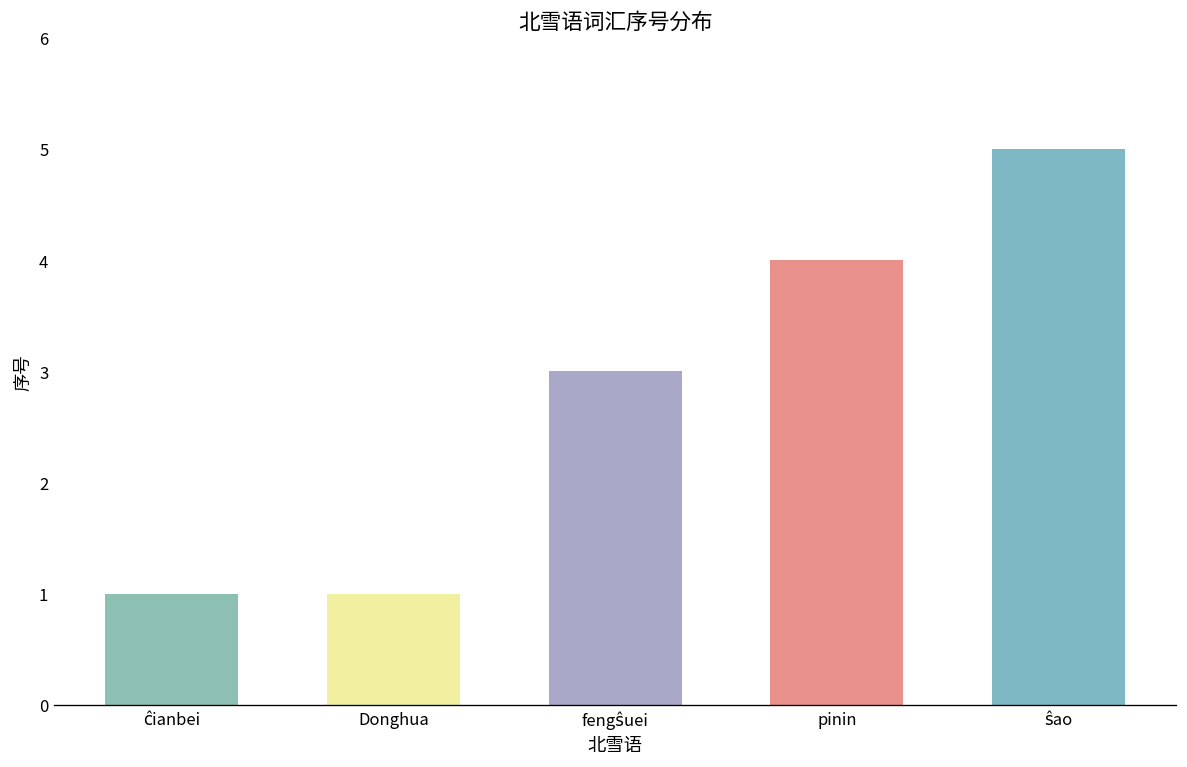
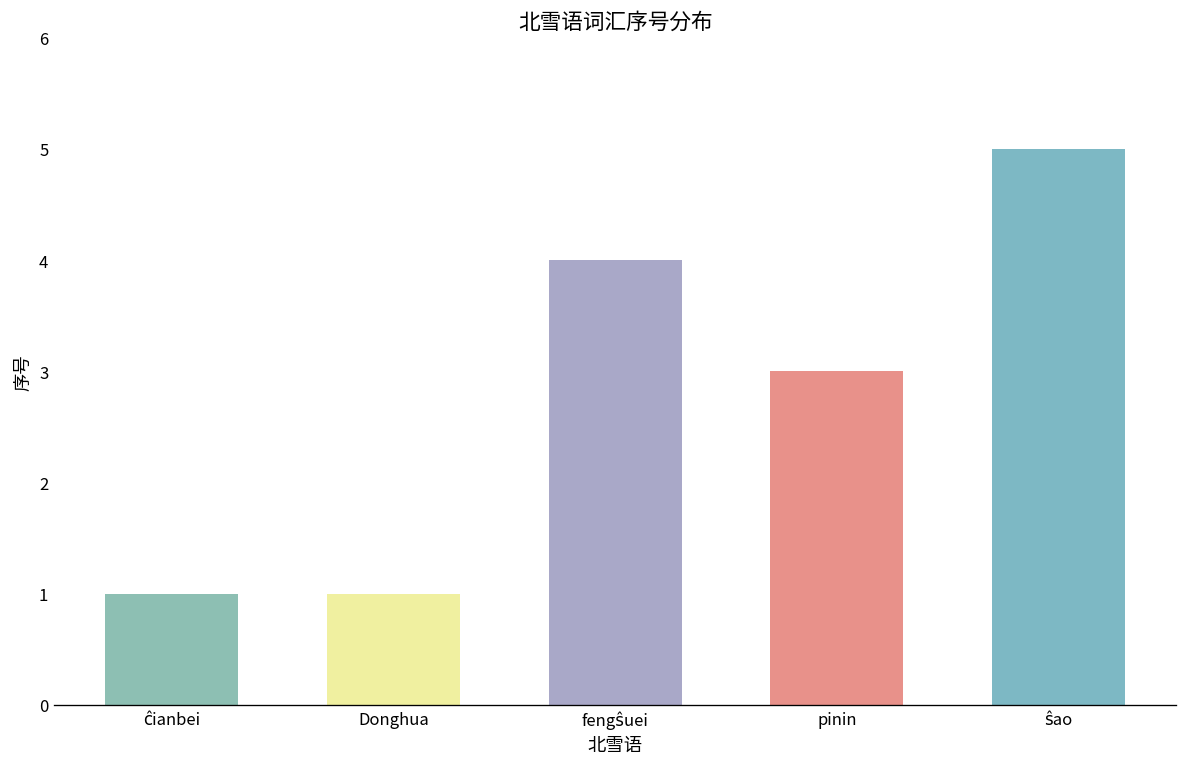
  {
    "ĉianbei": 1,
    "Donghua": 1,
-   "fengŝuei": 3,
-   "pinin": 4,
+   "fengŝuei": 4,
+   "pinin": 3,
    "ŝao": 5
  }
